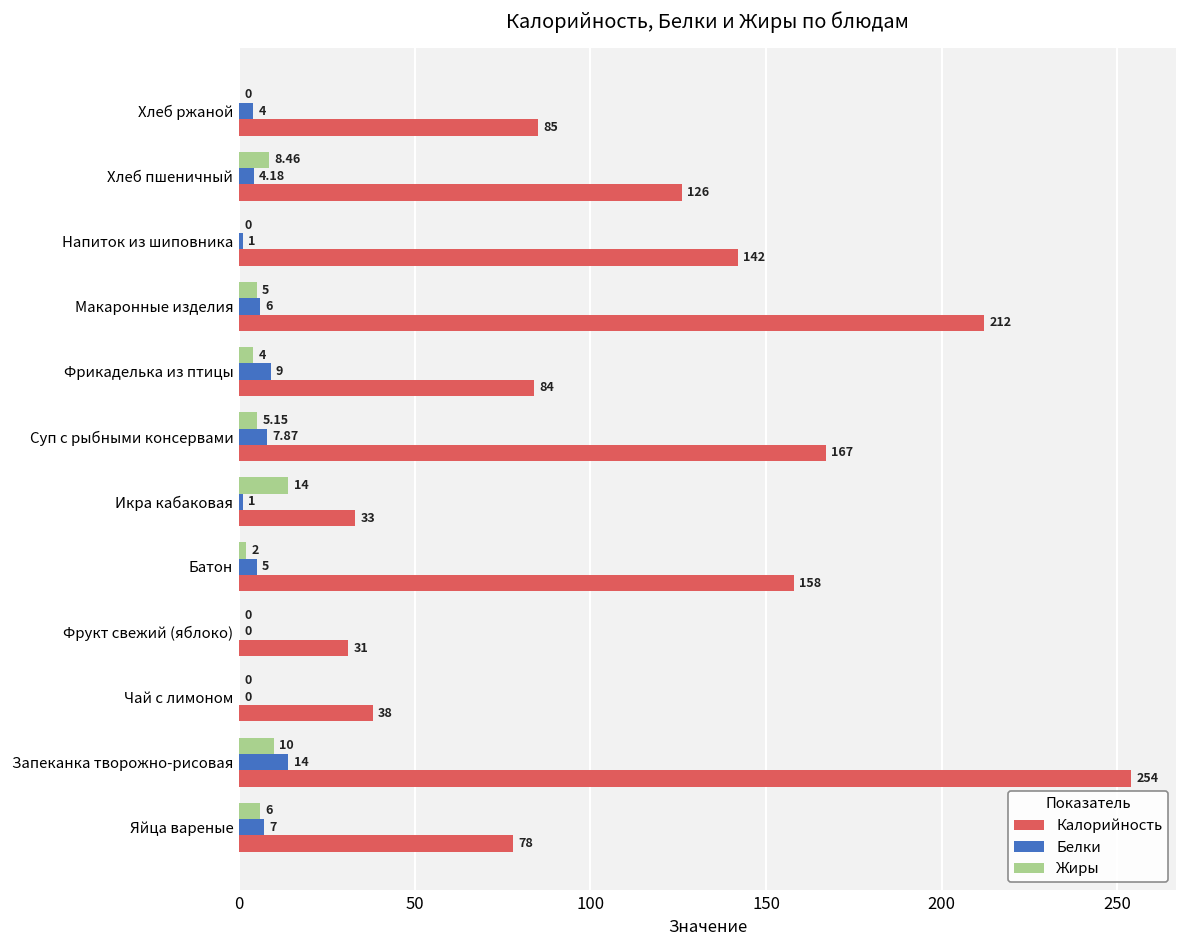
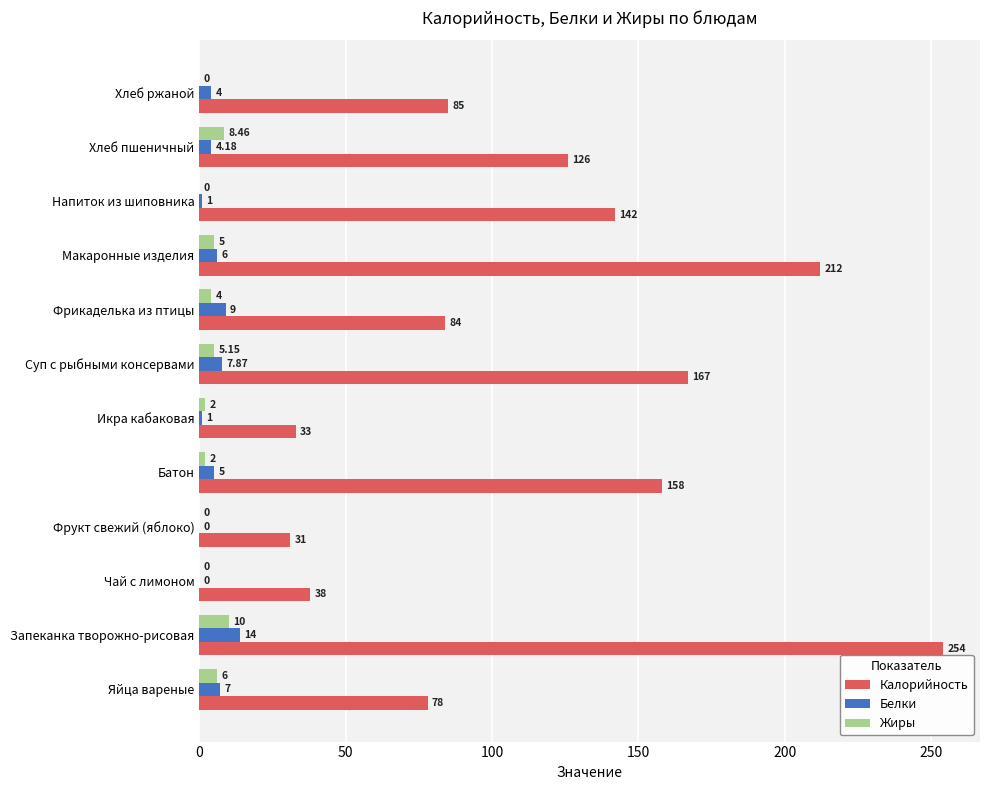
  {
    "Калорийность": {
      "Хлеб ржаной": 85,
      "Хлеб пшеничный": 126,
      "Напиток из шиповника": 142,
      "Макаронные изделия": 212,
      "Фрикаделька из птицы": 84,
      "Суп с рыбными консервами": 167,
      "Икра кабаковая": 33,
      "Батон": 158,
      "Фрукт свежий (яблоко)": 31,
      "Чай с лимоном": 38,
      "Запеканка творожно-рисовая": 254,
      "Яйца вареные": 78
    },
    "Белки": {
      "Хлеб ржаной": 4,
      "Хлеб пшеничный": 4.18,
      "Напиток из шиповника": 1,
      "Макаронные изделия": 6,
      "Фрикаделька из птицы": 9,
      "Суп с рыбными консервами": 7.87,
      "Икра кабаковая": 1,
      "Батон": 5,
      "Фрукт свежий (яблоко)": 0,
      "Чай с лимоном": 0,
      "Запеканка творожно-рисовая": 14,
      "Яйца вареные": 7
    },
    "Жиры": {
      "Хлеб ржаной": 0,
      "Хлеб пшеничный": 8.46,
      "Напиток из шиповника": 0,
      "Макаронные изделия": 5,
      "Фрикаделька из птицы": 4,
      "Суп с рыбными консервами": 5.15,
-     "Икра кабаковая": 14,
+     "Икра кабаковая": 2,
      "Батон": 2,
      "Фрукт свежий (яблоко)": 0,
      "Чай с лимоном": 0,
      "Запеканка творожно-рисовая": 10,
      "Яйца вареные": 6
    }
  }
